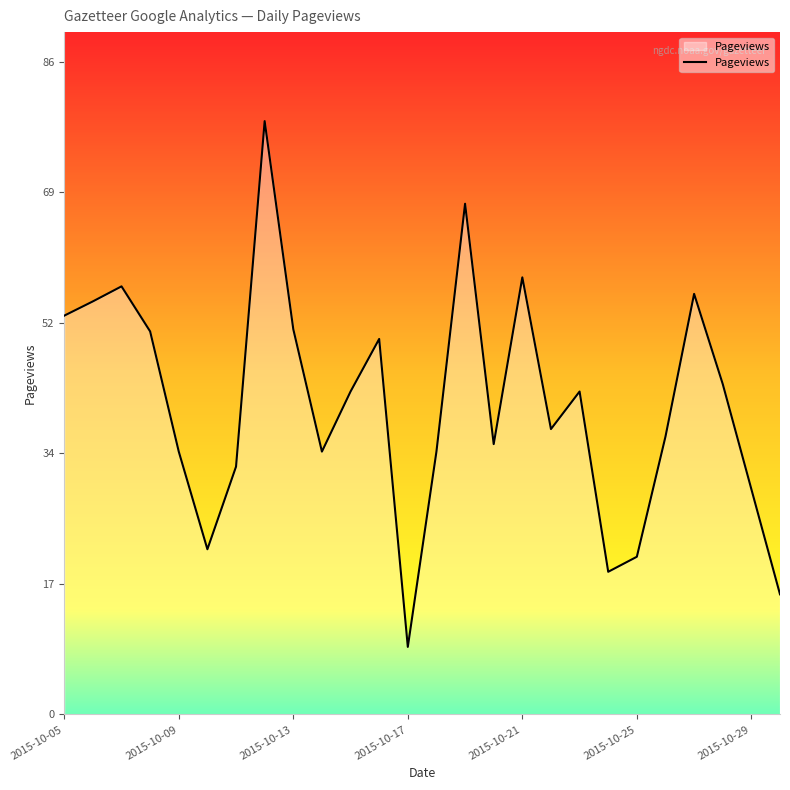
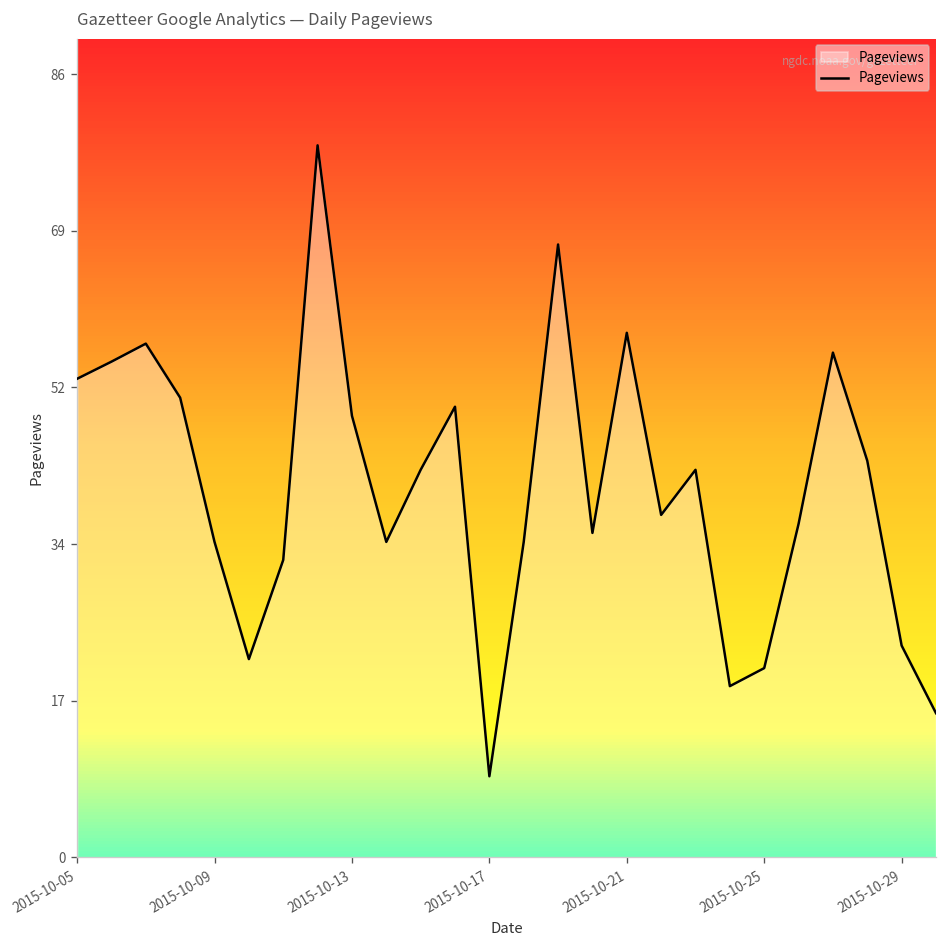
  {
    "2015-10-05": 53,
    "2015-10-09": 35,
-   "2015-10-13": 51,
+   "2015-10-13": 49,
    "2015-10-17": 9,
    "2015-10-21": 58,
    "2015-10-25": 21,
-   "2015-10-29": 30
+   "2015-10-29": 24
  }
